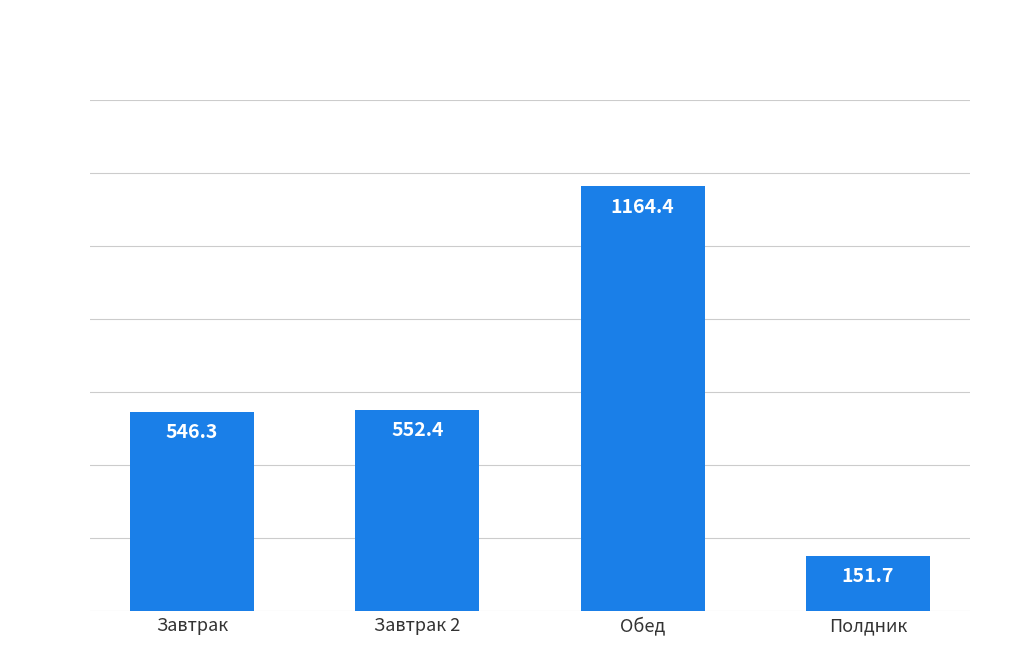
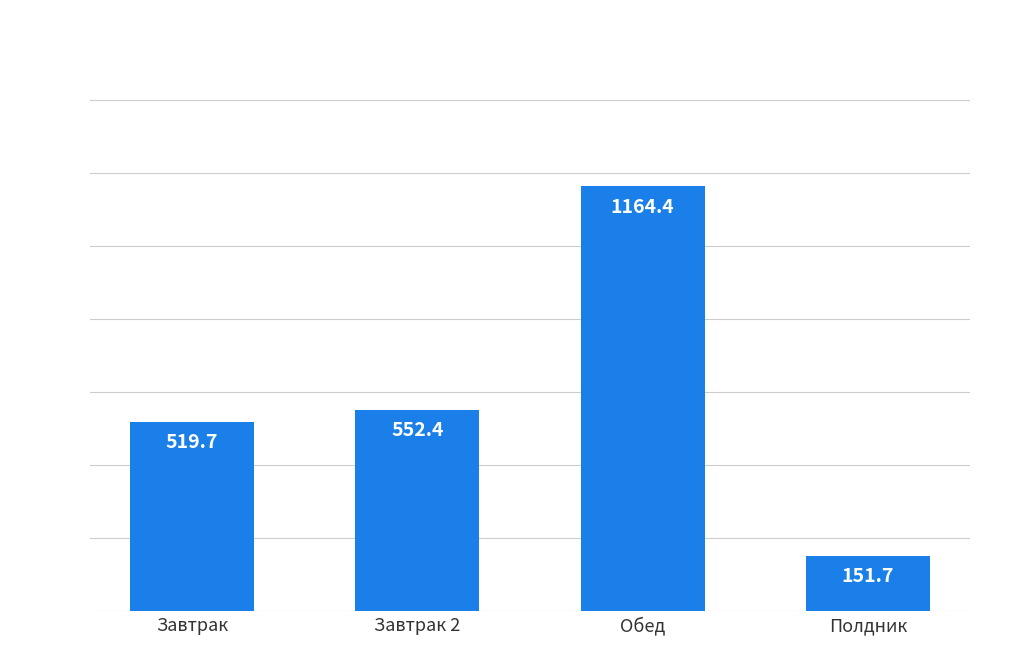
  {
-   "Завтрак": 546.3,
+   "Завтрак": 519.7,
    "Завтрак 2": 552.4,
    "Обед": 1164.4,
    "Полдник": 151.7
  }
